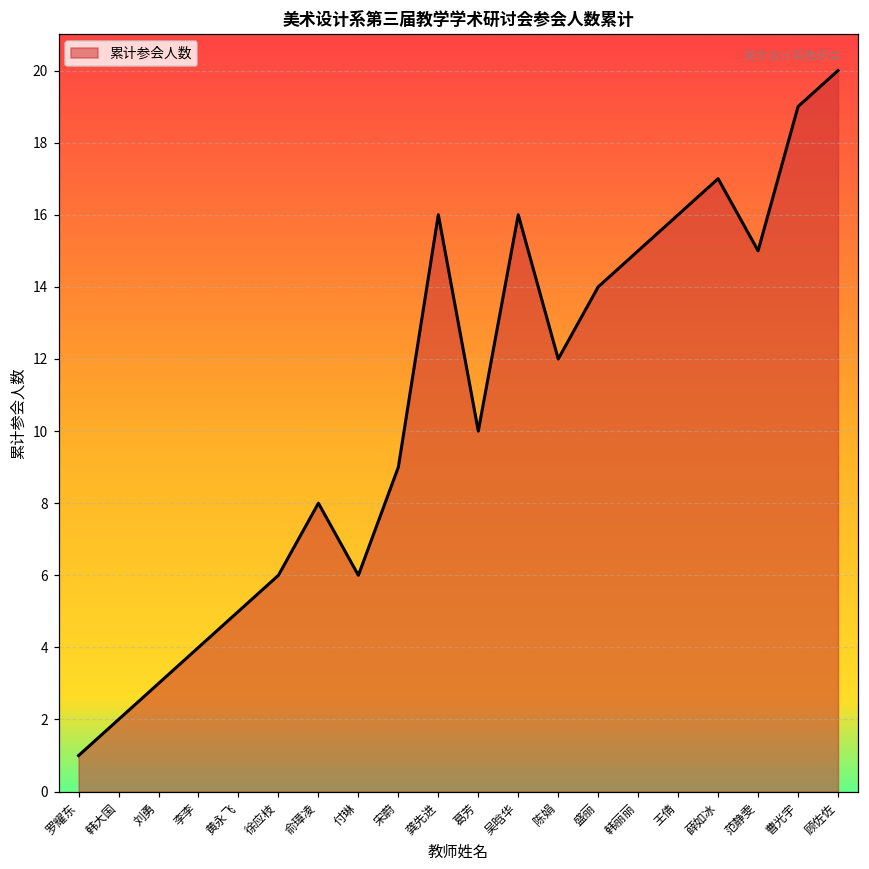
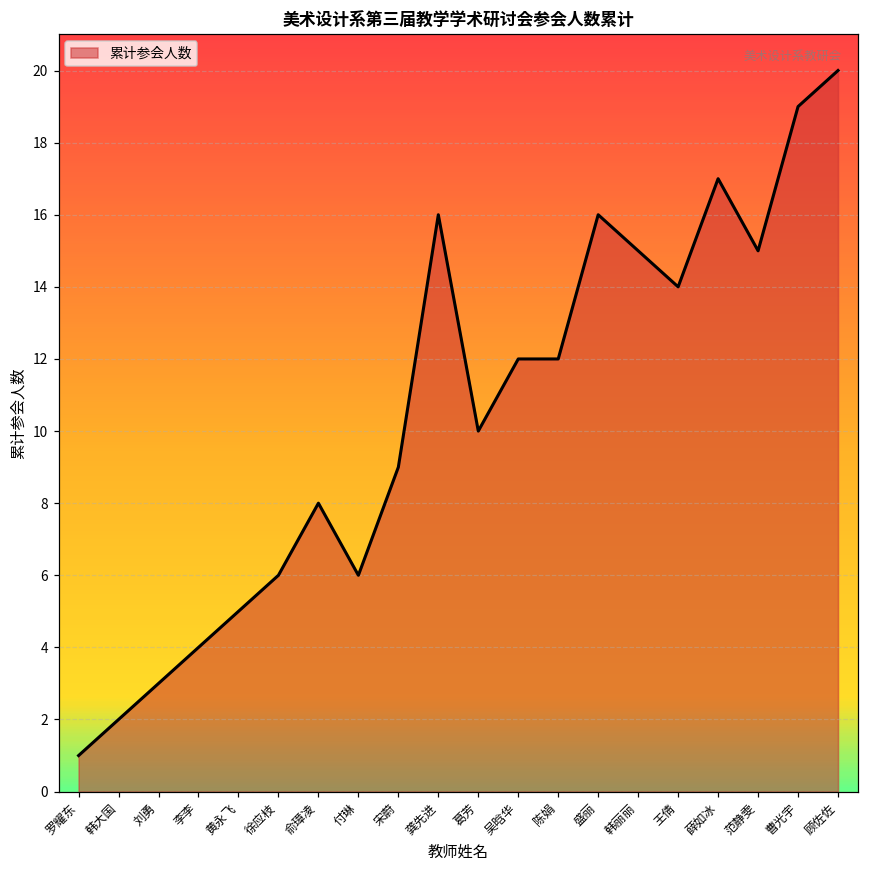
  {
    "罗耀东": 1,
    "韩大国": 2,
    "刘勇": 3,
    "李李": 4,
    "黄永飞": 5,
    "徐应枝": 6,
    "俞璋凌": 8,
    "付琳": 6,
    "宋蔚": 9,
    "龚先进": 16,
    "葛芳": 10,
-   "吴晗华": 16,
+   "吴晗华": 12,
    "陈娟": 12,
-   "盛丽": 14,
+   "盛丽": 16,
    "韩丽丽": 15,
-   "王倩": 16,
+   "王倩": 14,
    "薛如冰": 17,
    "范静雯": 15,
    "曹光宇": 19,
    "顾佐佐": 20
  }
